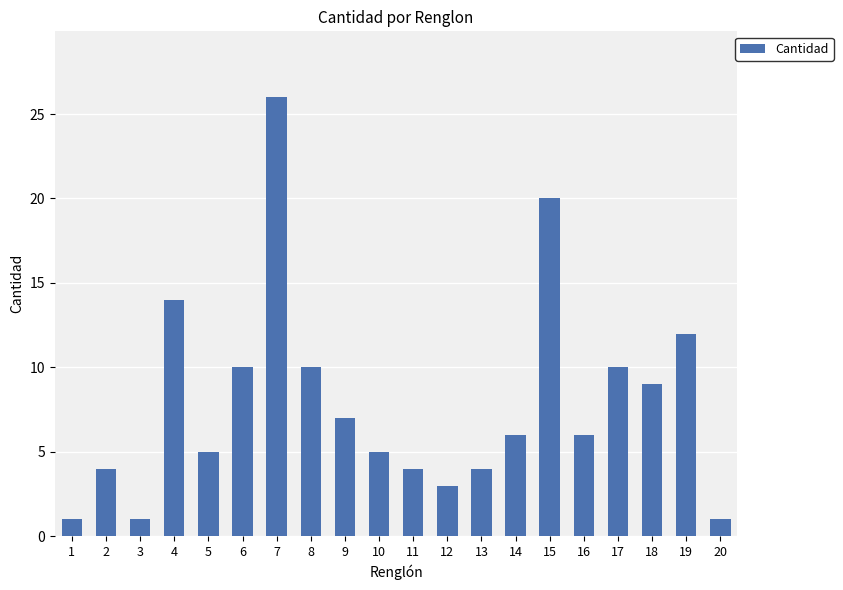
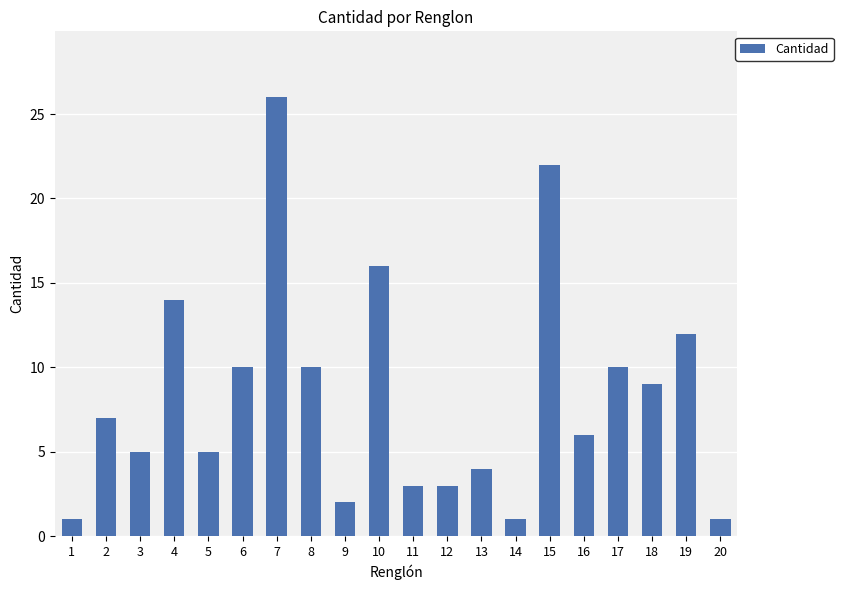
  {
    "1": 1,
-   "2": 4,
-   "3": 1,
+   "2": 7,
+   "3": 5,
    "4": 14,
    "5": 5,
    "6": 10,
    "7": 26,
    "8": 10,
-   "9": 7,
-   "10": 5,
-   "11": 4,
+   "9": 2,
+   "10": 16,
+   "11": 3,
    "12": 3,
    "13": 4,
-   "14": 6,
-   "15": 20,
+   "14": 1,
+   "15": 22,
    "16": 6,
    "17": 10,
    "18": 9,
    "19": 12,
    "20": 1
  }
